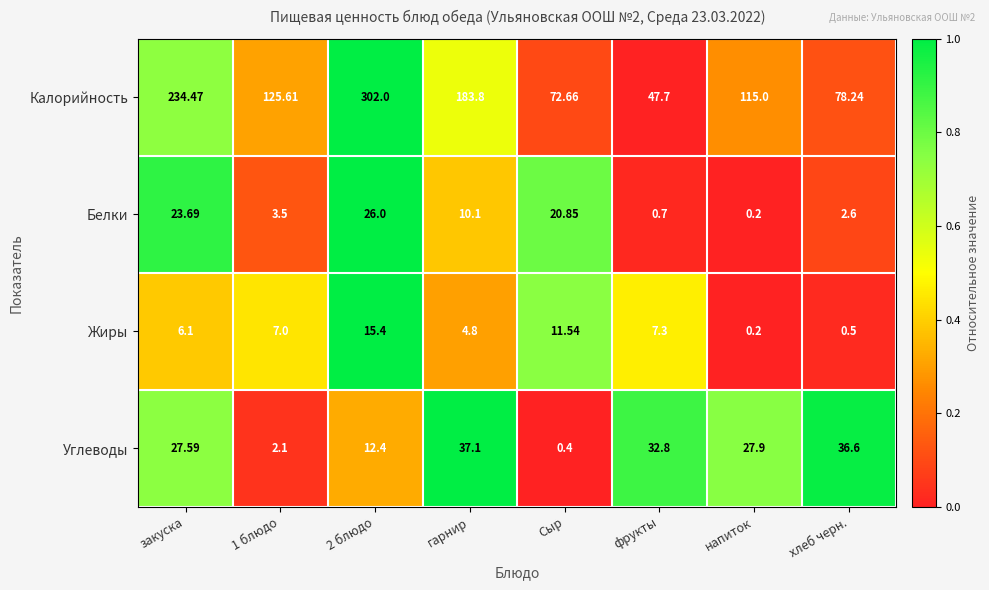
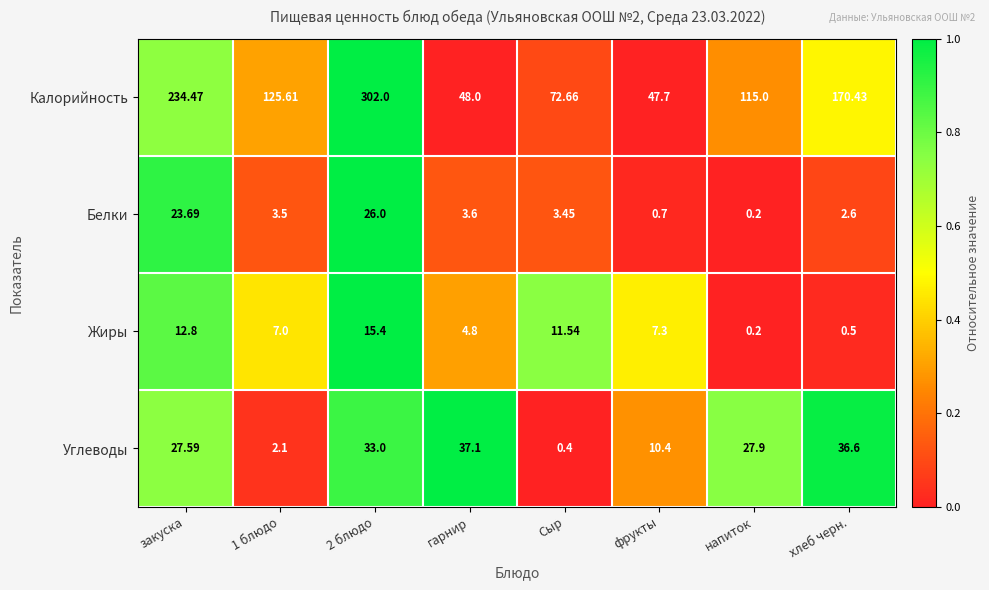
  {
    "Калорийность": {
      "закуска": 234.47,
      "1 блюдо": 125.61,
      "2 блюдо": 302.0,
-     "гарнир": 183.8,
+     "гарнир": 48.0,
      "Сыр": 72.66,
      "фрукты": 47.7,
      "напиток": 115.0,
-     "хлеб черн.": 78.24
+     "хлеб черн.": 170.43
    },
    "Белки": {
      "закуска": 23.69,
      "1 блюдо": 3.5,
      "2 блюдо": 26.0,
-     "гарнир": 10.1,
-     "Сыр": 20.85,
+     "гарнир": 3.6,
+     "Сыр": 3.45,
      "фрукты": 0.7,
      "напиток": 0.2,
      "хлеб черн.": 2.6
    },
    "Жиры": {
-     "закуска": 6.1,
+     "закуска": 12.8,
      "1 блюдо": 7.0,
      "2 блюдо": 15.4,
      "гарнир": 4.8,
      "Сыр": 11.54,
      "фрукты": 7.3,
      "напиток": 0.2,
      "хлеб черн.": 0.5
    },
    "Углеводы": {
      "закуска": 27.59,
      "1 блюдо": 2.1,
-     "2 блюдо": 12.4,
+     "2 блюдо": 33.0,
      "гарнир": 37.1,
      "Сыр": 0.4,
-     "фрукты": 32.8,
+     "фрукты": 10.4,
      "напиток": 27.9,
      "хлеб черн.": 36.6
    }
  }
